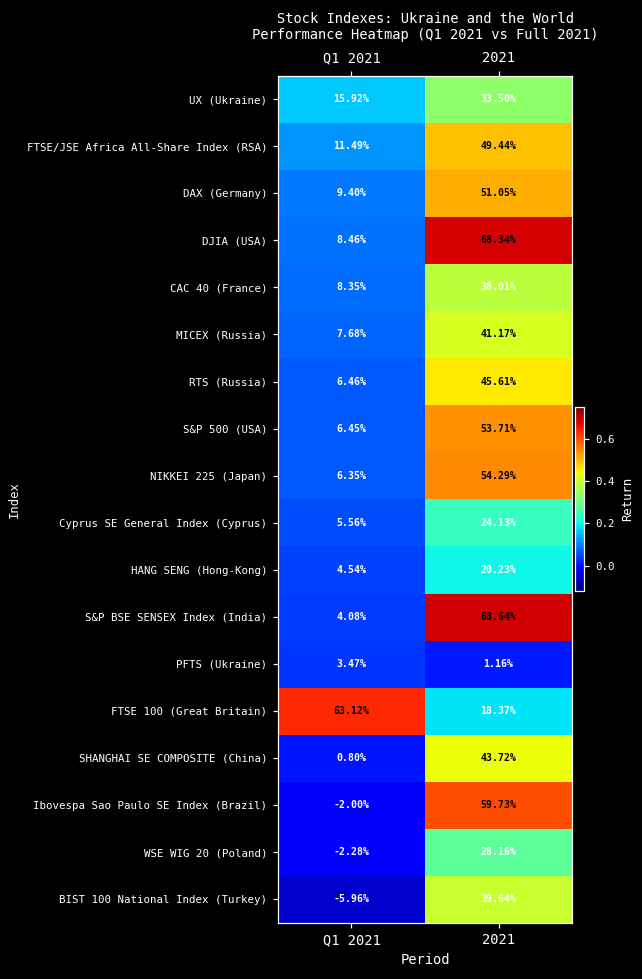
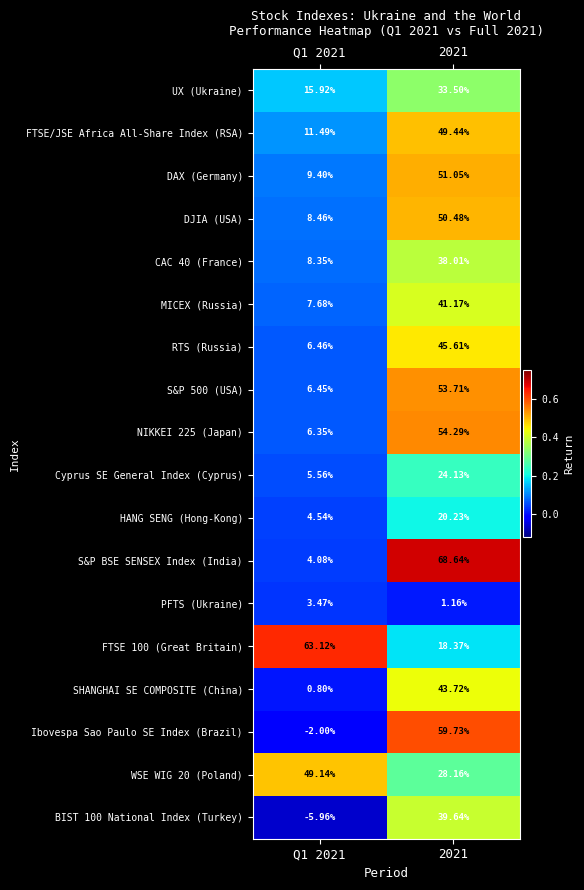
  {
    "UX (Ukraine)": {
      "Q1 2021": "15.92%",
      "2021": "33.50%"
    },
    "FTSE/JSE Africa All-Share Index (RSA)": {
      "Q1 2021": "11.49%",
      "2021": "49.44%"
    },
    "DAX (Germany)": {
      "Q1 2021": "9.40%",
      "2021": "51.05%"
    },
    "DJIA (USA)": {
      "Q1 2021": "8.46%",
-     "2021": "68.34%"
+     "2021": "50.48%"
    },
    "CAC 40 (France)": {
      "Q1 2021": "8.35%",
      "2021": "38.01%"
    },
    "MICEX (Russia)": {
      "Q1 2021": "7.68%",
      "2021": "41.17%"
    },
    "RTS (Russia)": {
      "Q1 2021": "6.46%",
      "2021": "45.61%"
    },
    "S&P 500 (USA)": {
      "Q1 2021": "6.45%",
      "2021": "53.71%"
    },
    "NIKKEI 225 (Japan)": {
      "Q1 2021": "6.35%",
      "2021": "54.29%"
    },
    "Cyprus SE General Index (Cyprus)": {
      "Q1 2021": "5.56%",
      "2021": "24.13%"
    },
    "HANG SENG (Hong-Kong)": {
      "Q1 2021": "4.54%",
      "2021": "20.23%"
    },
    "S&P BSE SENSEX Index (India)": {
      "Q1 2021": "4.08%",
      "2021": "68.64%"
    },
    "PFTS (Ukraine)": {
      "Q1 2021": "3.47%",
      "2021": "1.16%"
    },
    "FTSE 100 (Great Britain)": {
      "Q1 2021": "63.12%",
      "2021": "18.37%"
    },
    "SHANGHAI SE COMPOSITE (China)": {
      "Q1 2021": "0.80%",
      "2021": "43.72%"
    },
    "Ibovespa Sao Paulo SE Index (Brazil)": {
      "Q1 2021": "-2.00%",
      "2021": "59.73%"
    },
    "WSE WIG 20 (Poland)": {
-     "Q1 2021": "-2.28%",
+     "Q1 2021": "49.14%",
      "2021": "28.16%"
    },
    "BIST 100 National Index (Turkey)": {
      "Q1 2021": "-5.96%",
      "2021": "39.64%"
    }
  }
